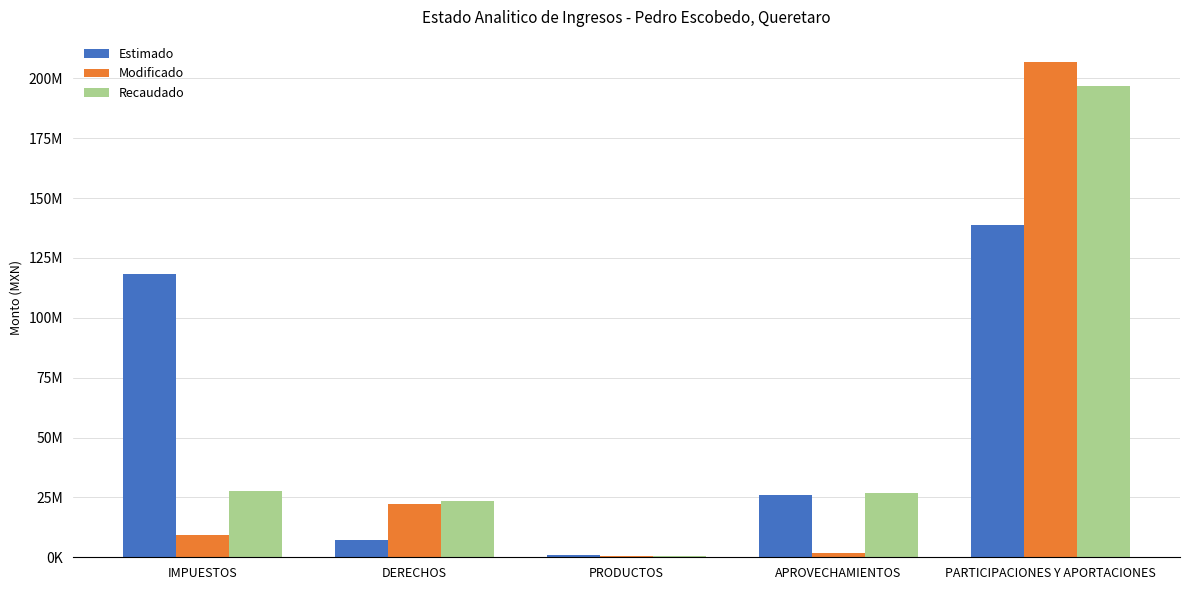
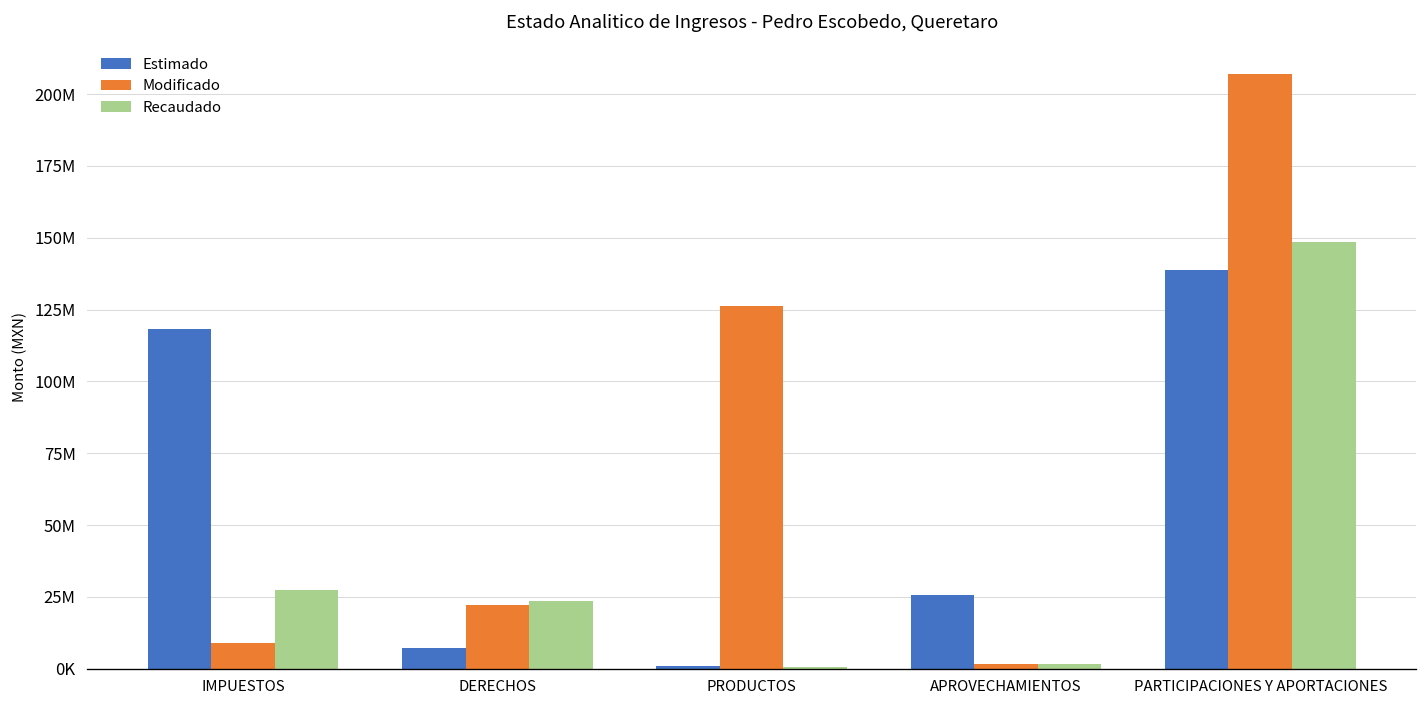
  {
    "Estimado": {
      "IMPUESTOS": 118000000,
      "DERECHOS": 7000000,
      "APROVECHAMIENTOS": 26000000,
      "PARTICIPACIONES Y APORTACIONES": 139000000
    },
    "Modificado": {
      "IMPUESTOS": 9000000,
      "DERECHOS": 22000000,
-     "PRODUCTOS": 1000000,
+     "PRODUCTOS": 126000000,
      "APROVECHAMIENTOS": 2000000,
      "PARTICIPACIONES Y APORTACIONES": 207000000
    },
    "Recaudado": {
      "IMPUESTOS": 27000000,
      "DERECHOS": 23000000,
-     "APROVECHAMIENTOS": 27000000,
-     "PARTICIPACIONES Y APORTACIONES": 197000000
+     "APROVECHAMIENTOS": 2000000,
+     "PARTICIPACIONES Y APORTACIONES": 149000000
    }
  }
